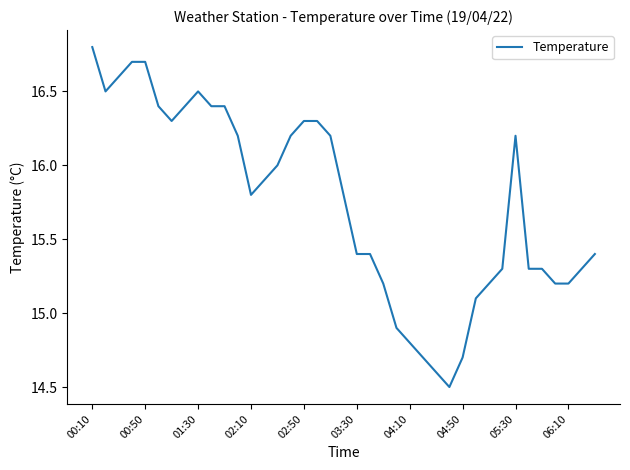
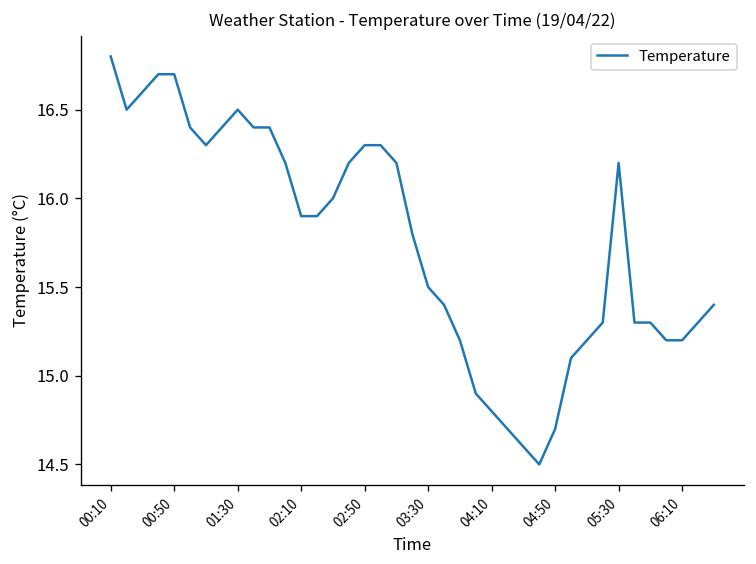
  {
    "00:10": 16.8,
    "00:50": 16.7,
    "01:30": 16.5,
-   "02:10": 15.8,
+   "02:10": 15.9,
    "02:50": 16.3,
-   "03:30": 15.4,
+   "03:30": 15.5,
    "04:10": 14.8,
    "04:50": 14.7,
    "05:30": 16.2,
    "06:10": 15.2
  }
